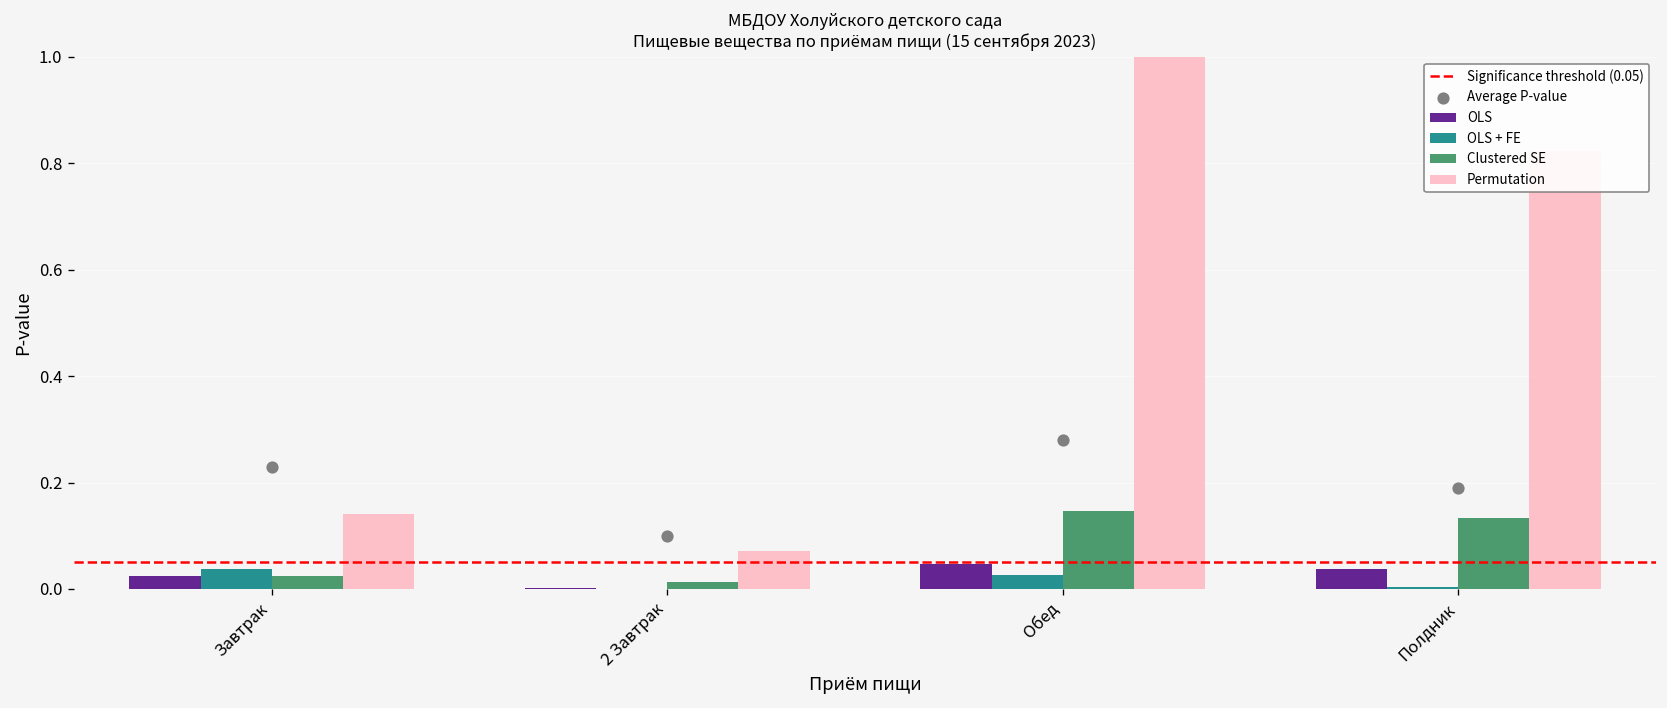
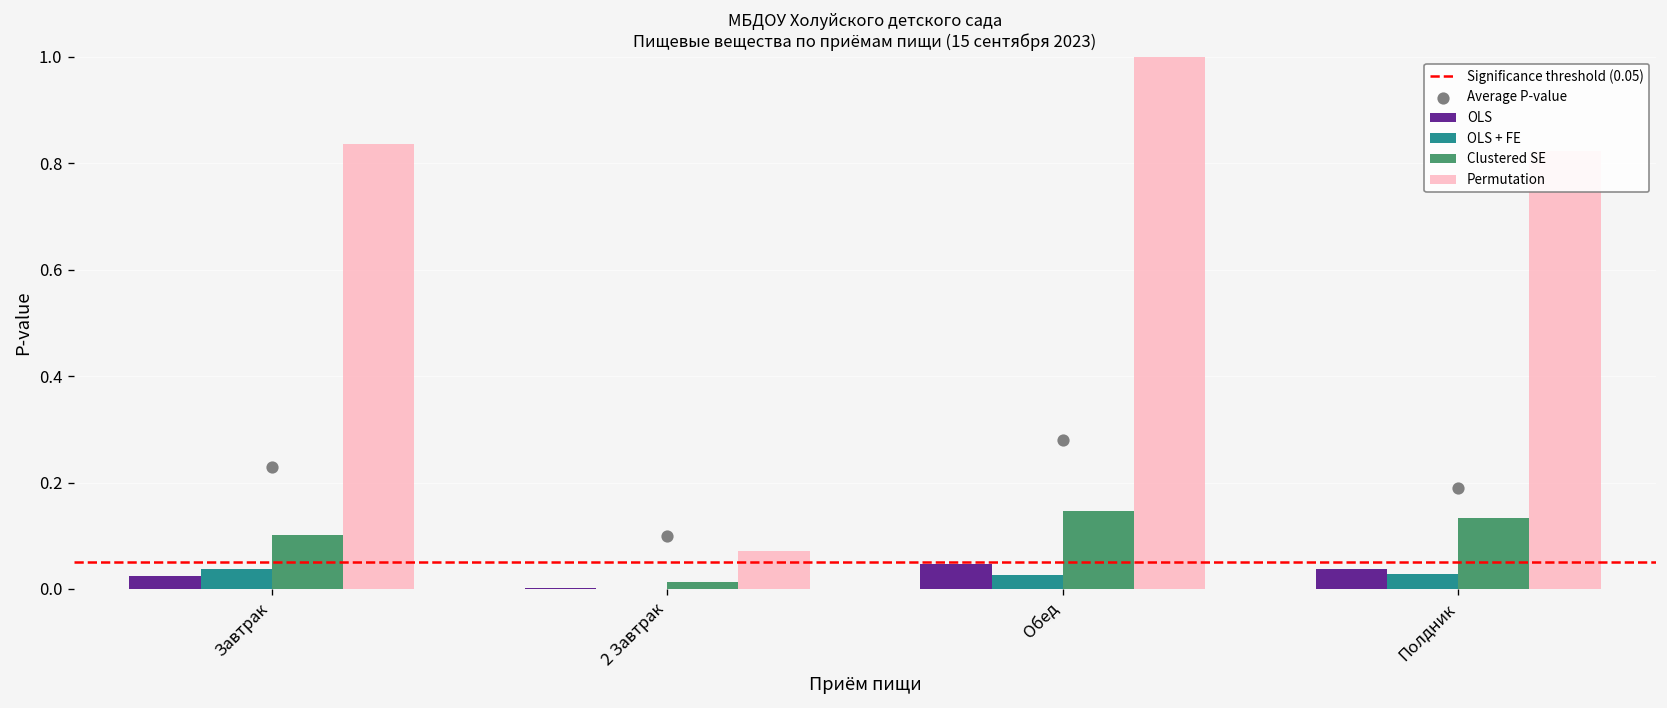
  {
    "OLS": {
      "Завтрак": 0.03,
      "Обед": 0.05,
      "Полдник": 0.04
    },
    "OLS + FE": {
      "Завтрак": 0.04,
      "Обед": 0.03,
-     "Полдник": 0.00
+     "Полдник": 0.03
    },
    "Clustered SE": {
-     "Завтрак": 0.02,
+     "Завтрак": 0.10,
      "2 Завтрак": 0.01,
      "Обед": 0.15,
      "Полдник": 0.13
    },
    "Permutation": {
-     "Завтрак": 0.14,
+     "Завтрак": 0.84,
      "2 Завтрак": 0.07,
      "Обед": 1.00
    }
  }
